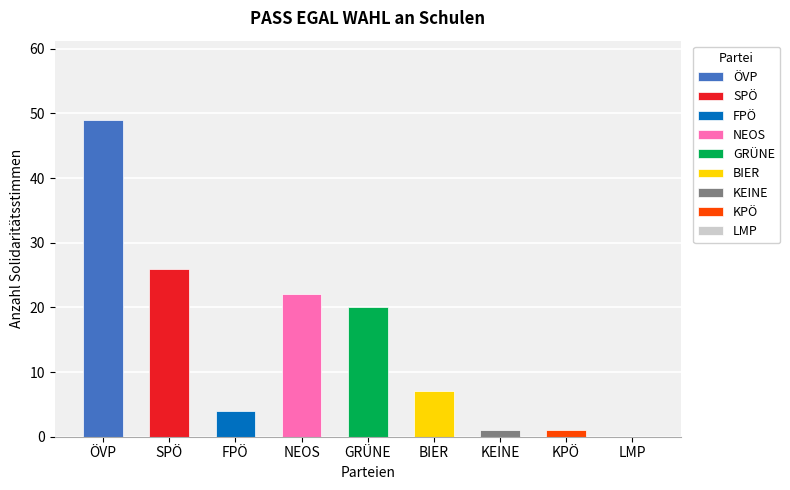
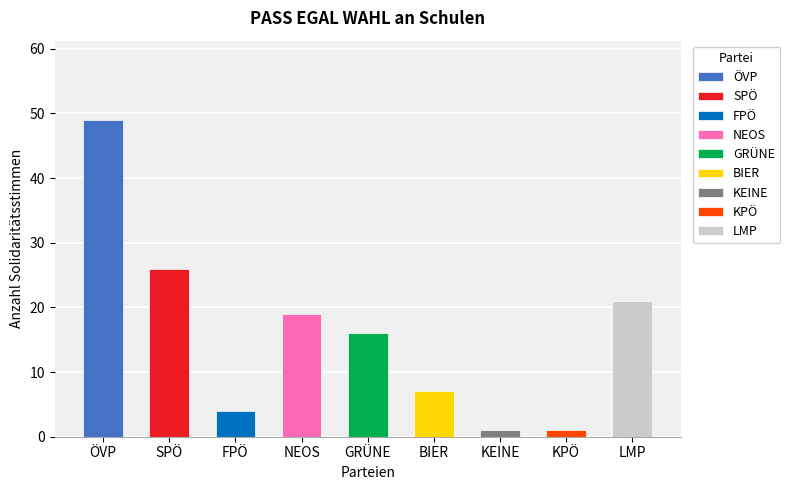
  {
    "ÖVP": 49,
    "SPÖ": 26,
    "FPÖ": 4,
-   "NEOS": 22,
-   "GRÜNE": 20,
+   "NEOS": 19,
+   "GRÜNE": 16,
    "BIER": 7,
    "KEINE": 1,
    "KPÖ": 1,
-   "LMP": 0
+   "LMP": 21
  }
